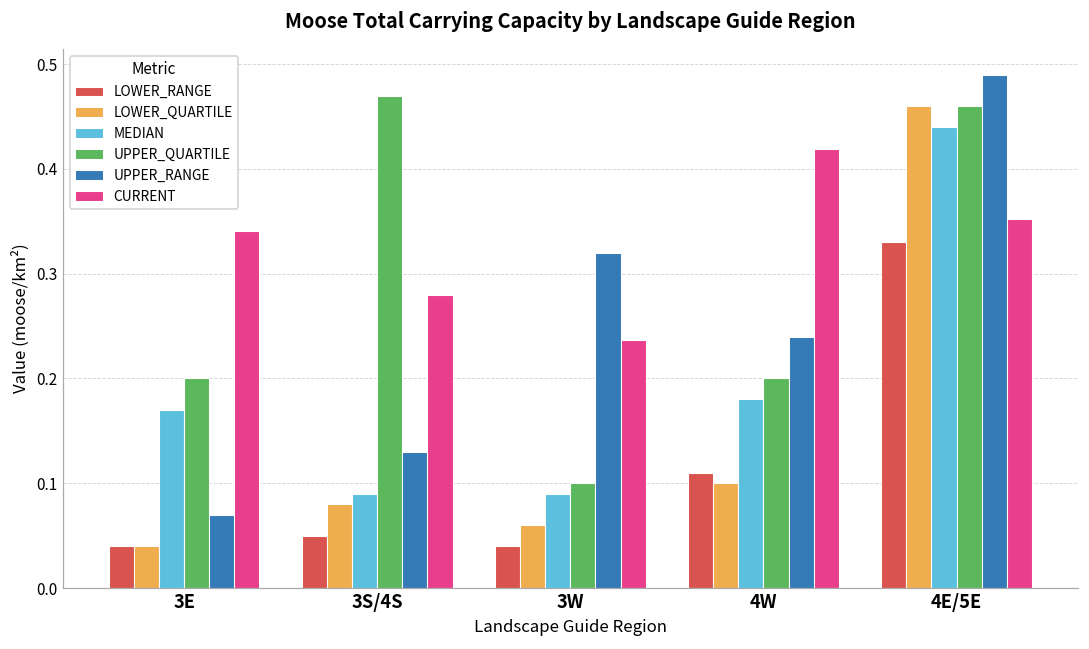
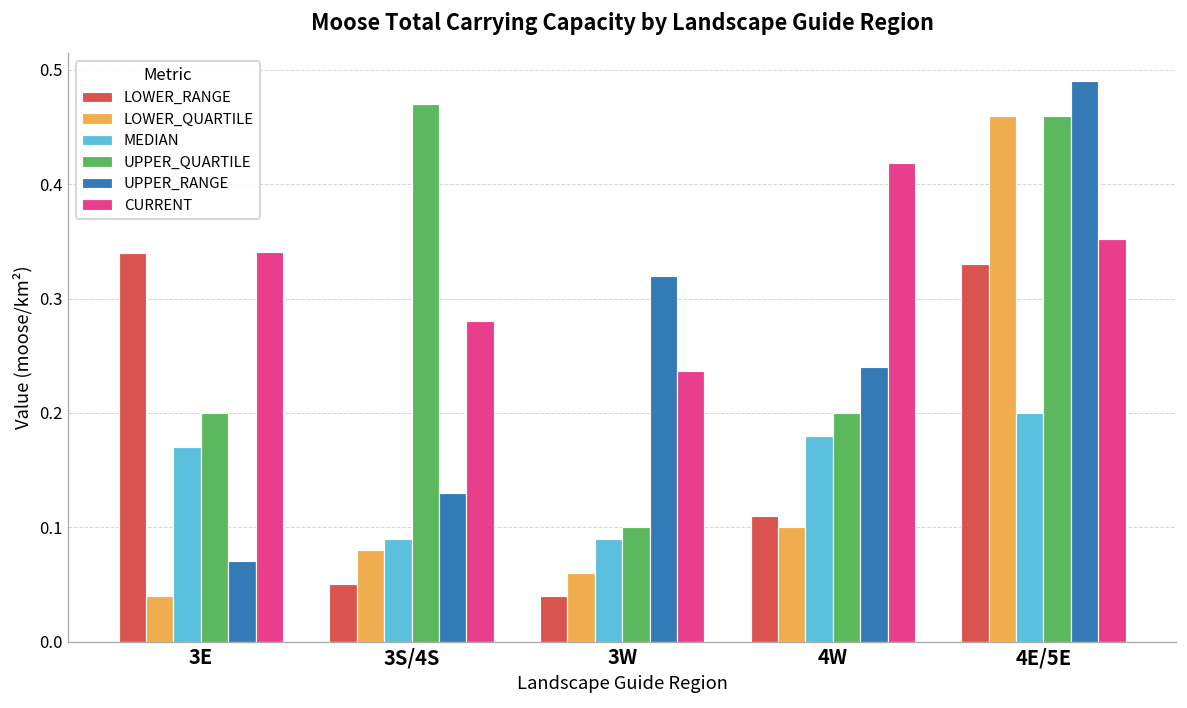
  {
    "LOWER_RANGE": {
-     "3E": 0.04,
+     "3E": 0.34,
      "3S/4S": 0.05,
      "3W": 0.04,
      "4W": 0.11,
      "4E/5E": 0.33
    },
    "LOWER_QUARTILE": {
      "3E": 0.04,
      "3S/4S": 0.08,
      "3W": 0.06,
      "4W": 0.10,
      "4E/5E": 0.46
    },
    "MEDIAN": {
      "3E": 0.17,
      "3S/4S": 0.09,
      "3W": 0.09,
      "4W": 0.18,
-     "4E/5E": 0.44
+     "4E/5E": 0.20
    },
    "UPPER_QUARTILE": {
      "3E": 0.20,
      "3S/4S": 0.47,
      "3W": 0.10,
      "4W": 0.20,
      "4E/5E": 0.46
    },
    "UPPER_RANGE": {
      "3E": 0.07,
      "3S/4S": 0.13,
      "3W": 0.32,
      "4W": 0.24,
      "4E/5E": 0.49
    },
    "CURRENT": {
      "3E": 0.34,
      "3S/4S": 0.28,
      "3W": 0.24,
      "4W": 0.42,
      "4E/5E": 0.35
    }
  }
